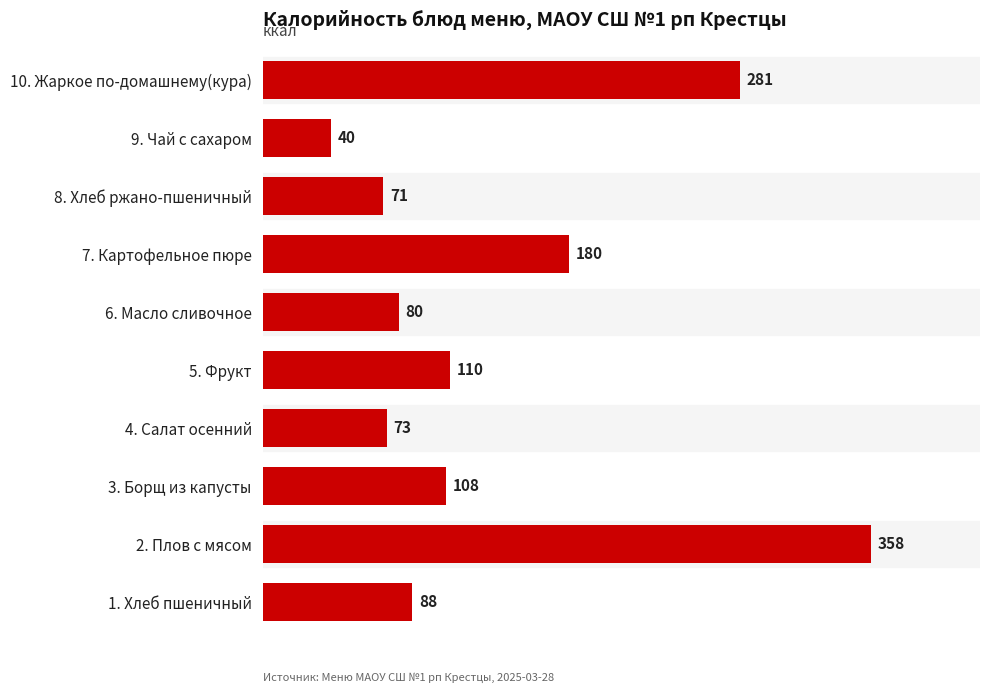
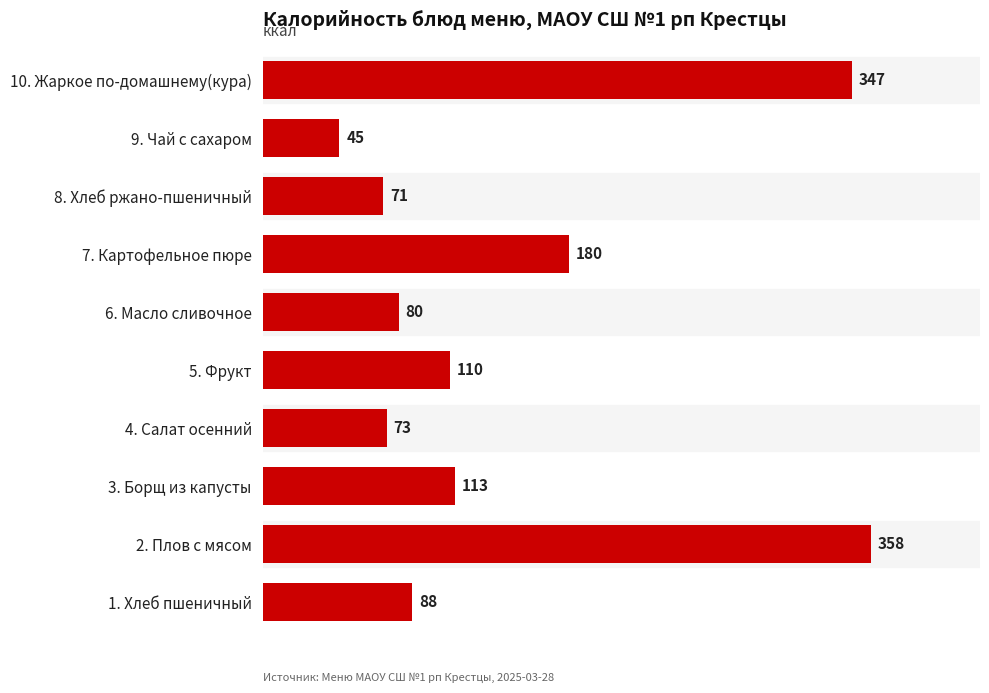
  {
-   "10. Жаркое по-домашнему(кура)": 281,
-   "9. Чай с сахаром": 40,
+   "10. Жаркое по-домашнему(кура)": 347,
+   "9. Чай с сахаром": 45,
    "8. Хлеб ржано-пшеничный": 71,
    "7. Картофельное пюре": 180,
    "6. Масло сливочное": 80,
    "5. Фрукт": 110,
    "4. Салат осенний": 73,
-   "3. Борщ из капусты": 108,
+   "3. Борщ из капусты": 113,
    "2. Плов с мясом": 358,
    "1. Хлеб пшеничный": 88
  }
